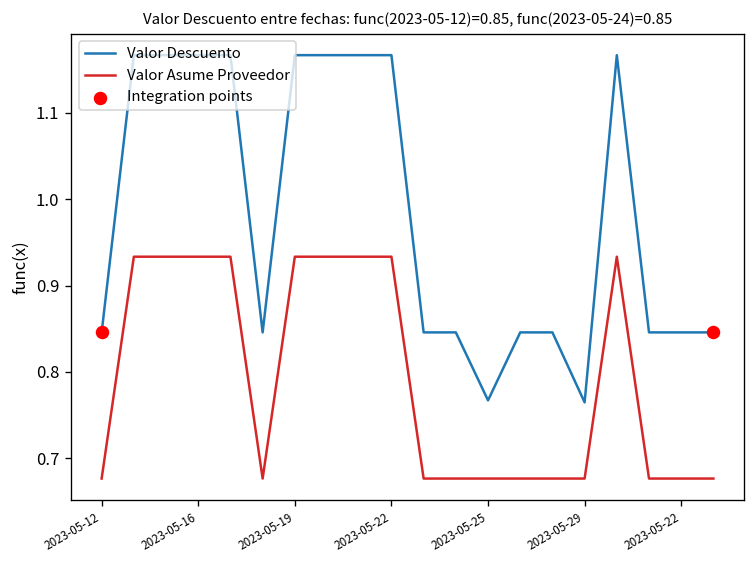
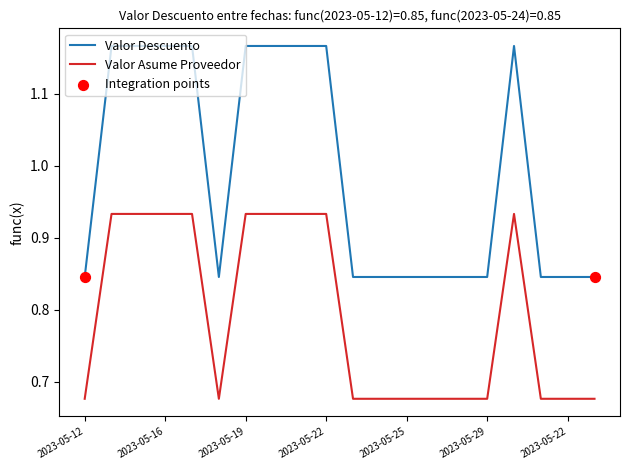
  {
    "Valor Descuento": {
-     "2023-05-25": 0.77,
-     "2023-05-29": 0.76
+     "2023-05-25": 0.85,
+     "2023-05-29": 0.85
    },
    "Valor Asume Proveedor": {
      "2023-05-12": 0.68,
      "2023-05-16": 0.93,
      "2023-05-19": 0.93,
      "2023-05-25": 0.68,
      "2023-05-29": 0.68
    }
  }
